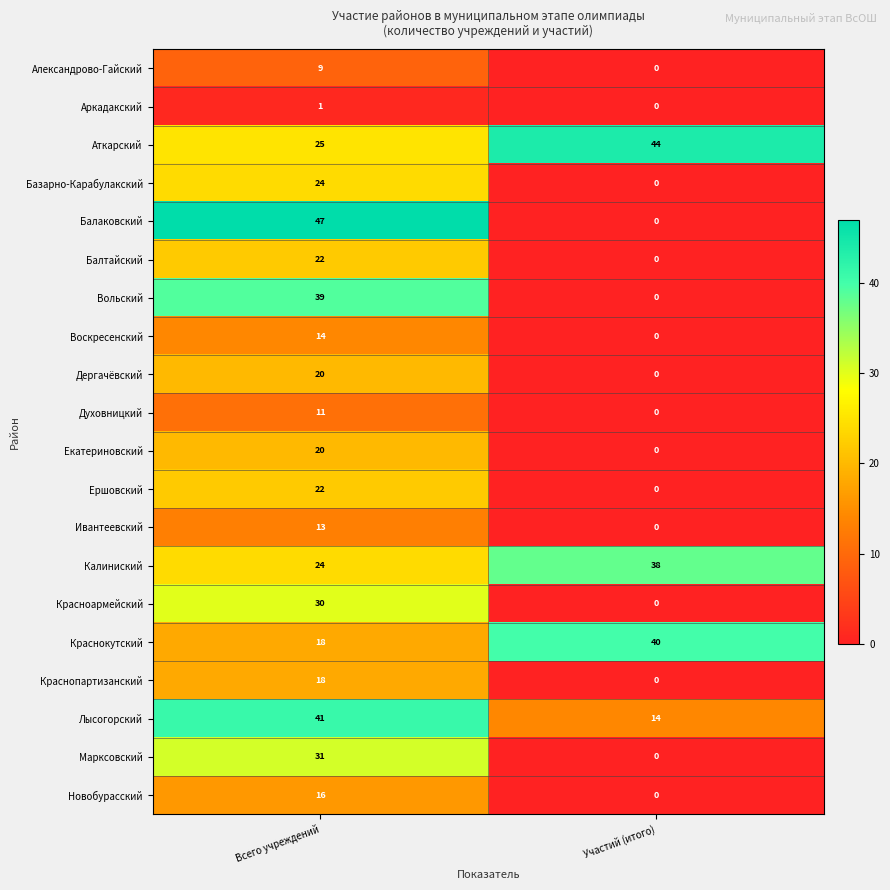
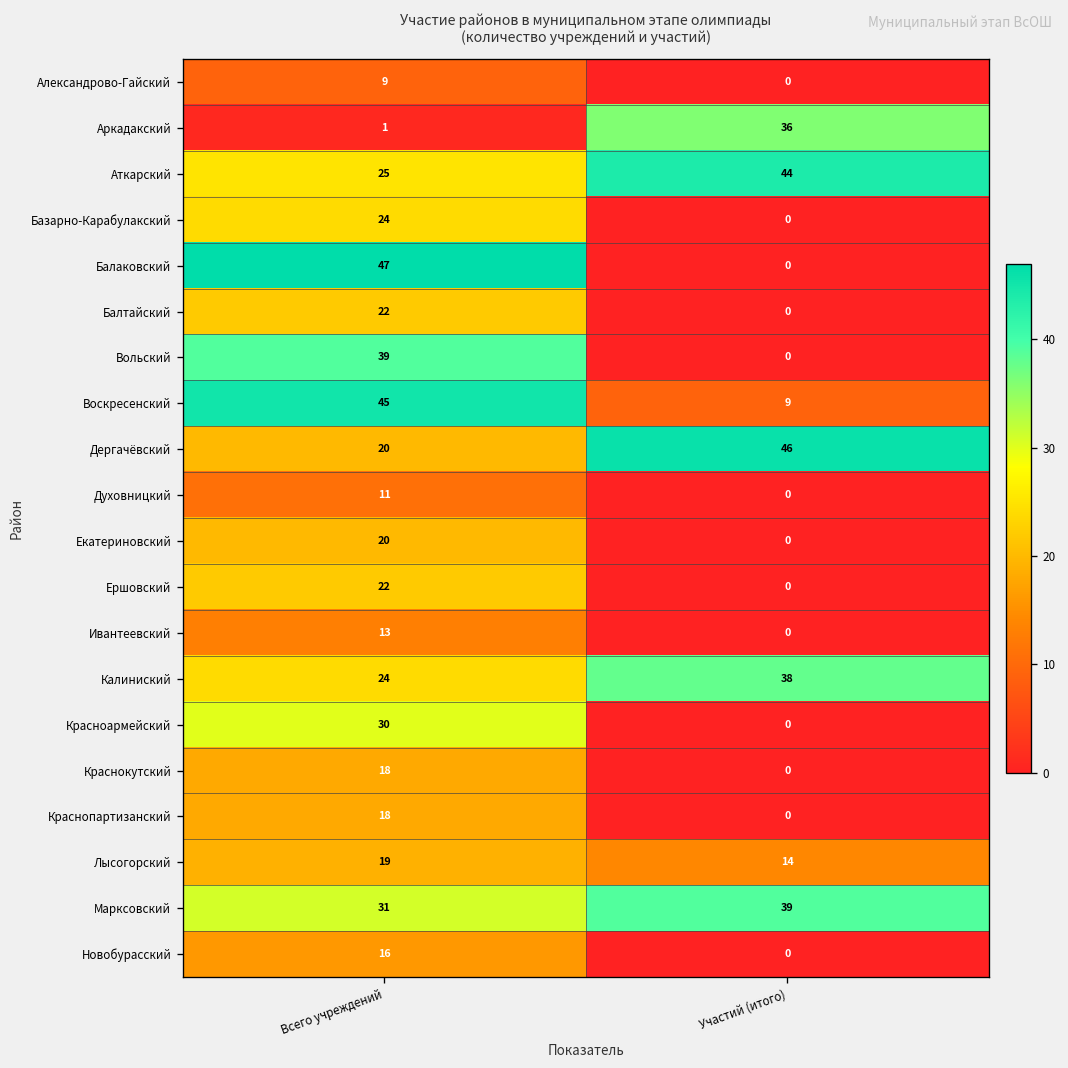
  {
    "Александрово-Гайский": {
      "Всего учреждений": 9,
      "Участий (итого)": 0
    },
    "Аркадакский": {
      "Всего учреждений": 1,
-     "Участий (итого)": 0
+     "Участий (итого)": 36
    },
    "Аткарский": {
      "Всего учреждений": 25,
      "Участий (итого)": 44
    },
    "Базарно-Карабулакский": {
      "Всего учреждений": 24,
      "Участий (итого)": 0
    },
    "Балаковский": {
      "Всего учреждений": 47,
      "Участий (итого)": 0
    },
    "Балтайский": {
      "Всего учреждений": 22,
      "Участий (итого)": 0
    },
    "Вольский": {
      "Всего учреждений": 39,
      "Участий (итого)": 0
    },
    "Воскресенский": {
-     "Всего учреждений": 14,
-     "Участий (итого)": 0
+     "Всего учреждений": 45,
+     "Участий (итого)": 9
    },
    "Дергачёвский": {
      "Всего учреждений": 20,
-     "Участий (итого)": 0
+     "Участий (итого)": 46
    },
    "Духовницкий": {
      "Всего учреждений": 11,
      "Участий (итого)": 0
    },
    "Екатериновский": {
      "Всего учреждений": 20,
      "Участий (итого)": 0
    },
    "Ершовский": {
      "Всего учреждений": 22,
      "Участий (итого)": 0
    },
    "Ивантеевский": {
      "Всего учреждений": 13,
      "Участий (итого)": 0
    },
    "Калиниский": {
      "Всего учреждений": 24,
      "Участий (итого)": 38
    },
    "Красноармейский": {
      "Всего учреждений": 30,
      "Участий (итого)": 0
    },
    "Краснокутский": {
      "Всего учреждений": 18,
-     "Участий (итого)": 40
+     "Участий (итого)": 0
    },
    "Краснопартизанский": {
      "Всего учреждений": 18,
      "Участий (итого)": 0
    },
    "Лысогорский": {
-     "Всего учреждений": 41,
+     "Всего учреждений": 19,
      "Участий (итого)": 14
    },
    "Марксовский": {
      "Всего учреждений": 31,
-     "Участий (итого)": 0
+     "Участий (итого)": 39
    },
    "Новобурасский": {
      "Всего учреждений": 16,
      "Участий (итого)": 0
    }
  }
